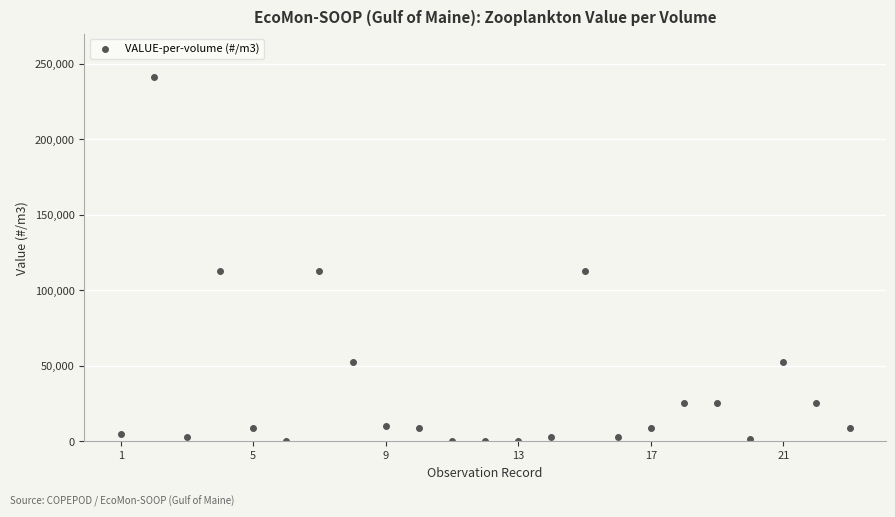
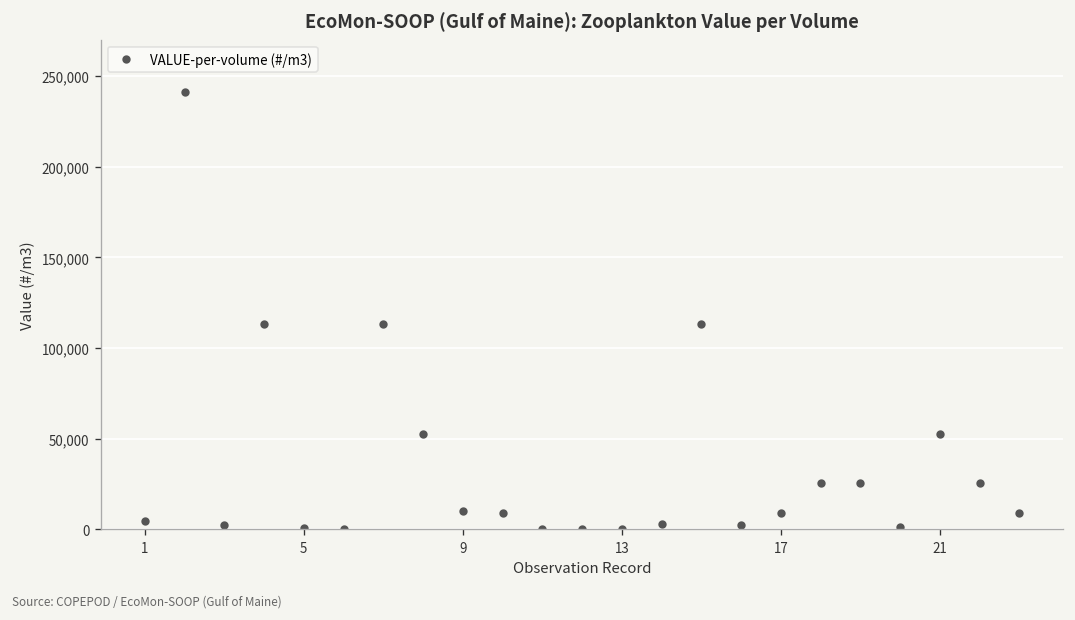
  {
    "1": "5,000",
-   "5": "9,000",
+   "5": "1,000",
    "9": "10,000",
    "13": "0",
    "17": "9,000",
    "21": "53,000"
  }
